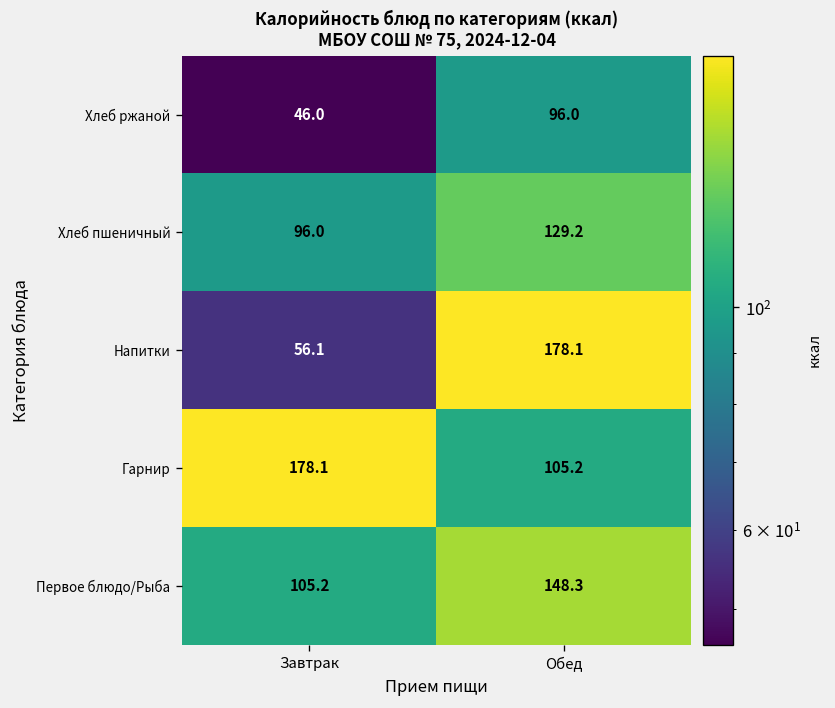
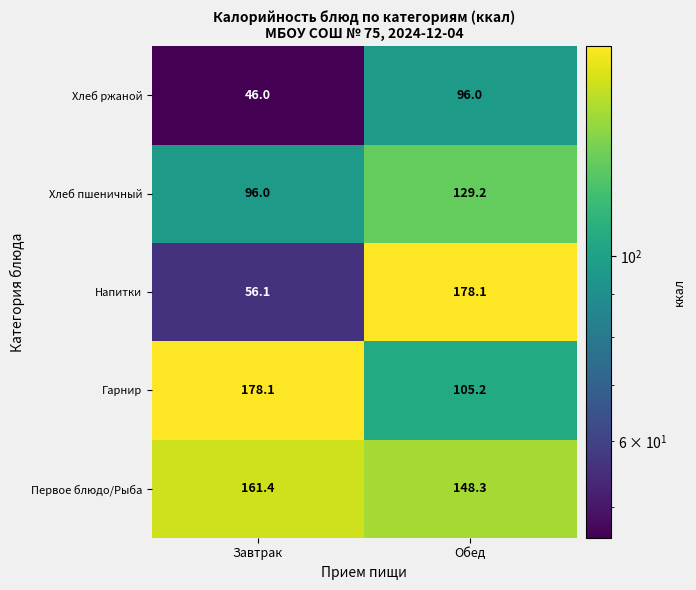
  {
    "Хлеб ржаной": {
      "Завтрак": 46.0,
      "Обед": 96.0
    },
    "Хлеб пшеничный": {
      "Завтрак": 96.0,
      "Обед": 129.2
    },
    "Напитки": {
      "Завтрак": 56.1,
      "Обед": 178.1
    },
    "Гарнир": {
      "Завтрак": 178.1,
      "Обед": 105.2
    },
    "Первое блюдо/Рыба": {
-     "Завтрак": 105.2,
+     "Завтрак": 161.4,
      "Обед": 148.3
    }
  }
